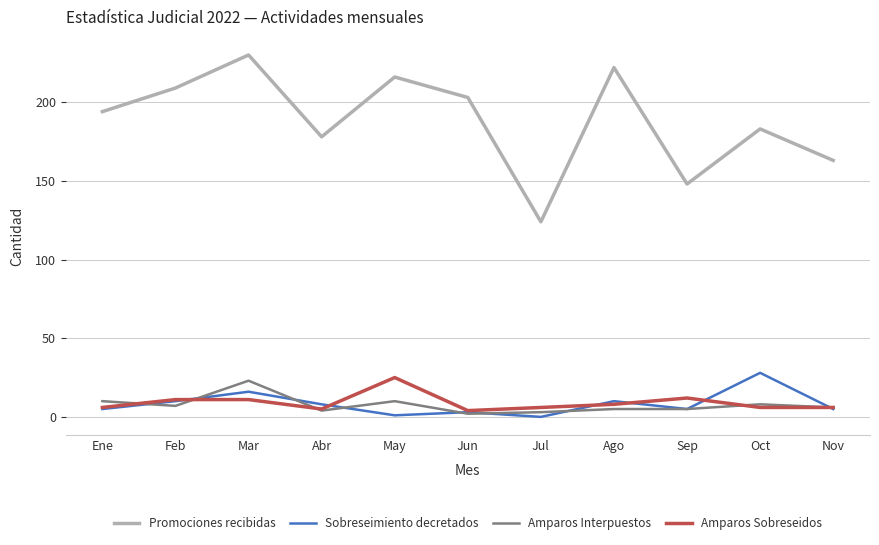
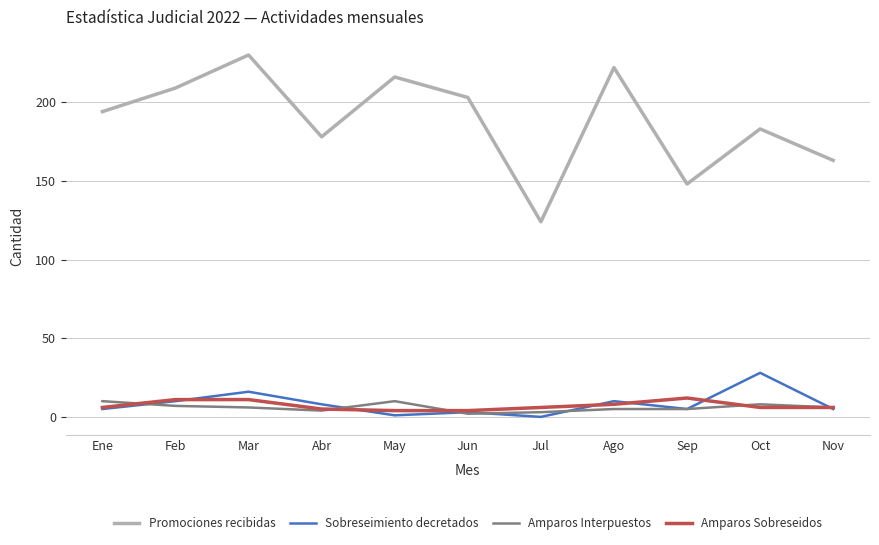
  {
    "Promociones recibidas": {
      "Ene": 194,
      "Feb": 209,
      "Mar": 230,
      "Abr": 178,
      "May": 216,
      "Jun": 203,
      "Jul": 124,
      "Ago": 222,
      "Sep": 148,
      "Oct": 183,
      "Nov": 163
    },
    "Sobreseimiento decretados": {
      "Mar": 16,
      "Abr": 8,
      "May": 1,
      "Jul": 0,
      "Ago": 10,
      "Oct": 28
    },
    "Amparos Interpuestos": {
      "Ene": 10,
      "Feb": 7,
-     "Mar": 23,
+     "Mar": 6,
      "May": 10,
      "Jul": 3,
      "Ago": 5,
      "Oct": 8
    },
    "Amparos Sobreseidos": {
      "Mar": 11,
-     "May": 25,
+     "May": 4,
      "Jul": 6,
      "Ago": 8,
      "Sep": 12,
      "Oct": 6
    }
  }
